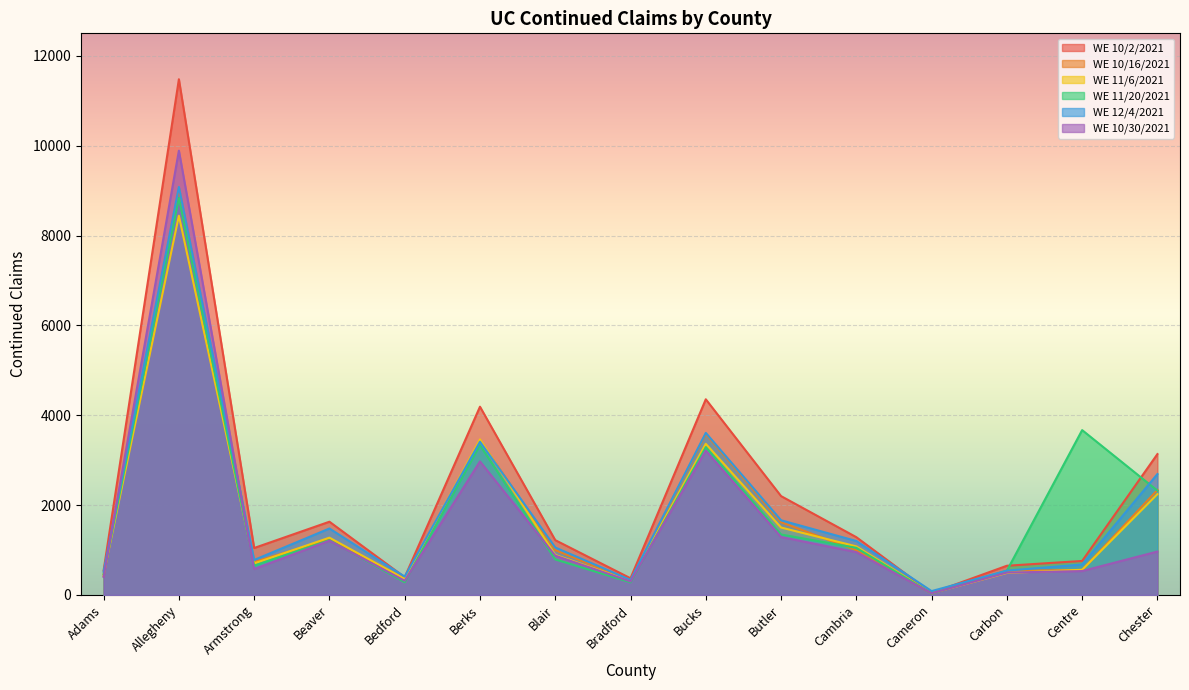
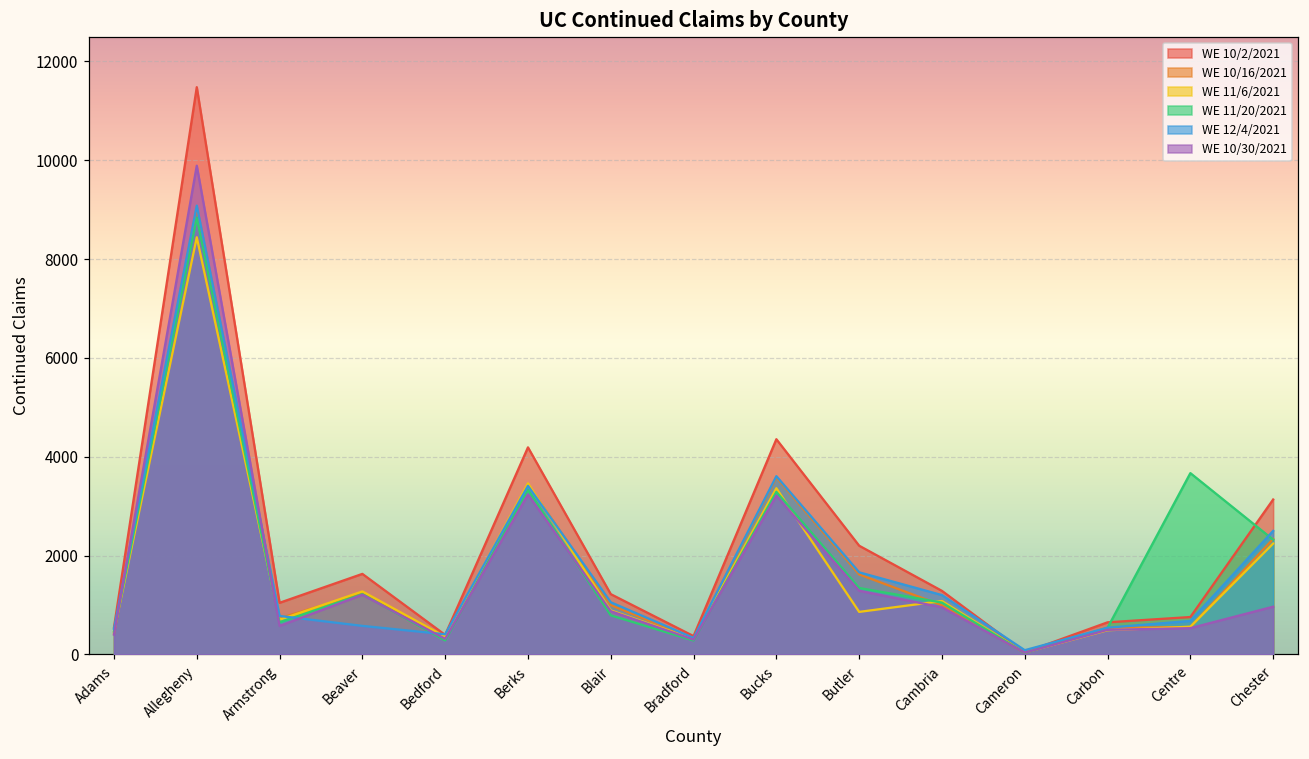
  {
    "WE 11/6/2021": {
      "Allegheny": 8400,
      "Bucks": 3400,
-     "Butler": 1500,
+     "Butler": 900,
      "Chester": 2200
    },
    "WE 11/20/2021": {
      "Allegheny": 8800,
      "Berks": 3300,
      "Blair": 800,
      "Bucks": 3300,
      "Centre": 3700
    },
    "WE 12/4/2021": {
-     "Beaver": 1500,
+     "Beaver": 600,
      "Blair": 1100,
      "Cambria": 1200,
      "Centre": 700,
-     "Chester": 2700
+     "Chester": 2500
    },
    "WE 10/30/2021": {
      "Allegheny": 9900,
      "Armstrong": 600,
-     "Berks": 3000,
+     "Berks": 3200,
      "Bucks": 3200,
      "Chester": 1000
    }
  }
